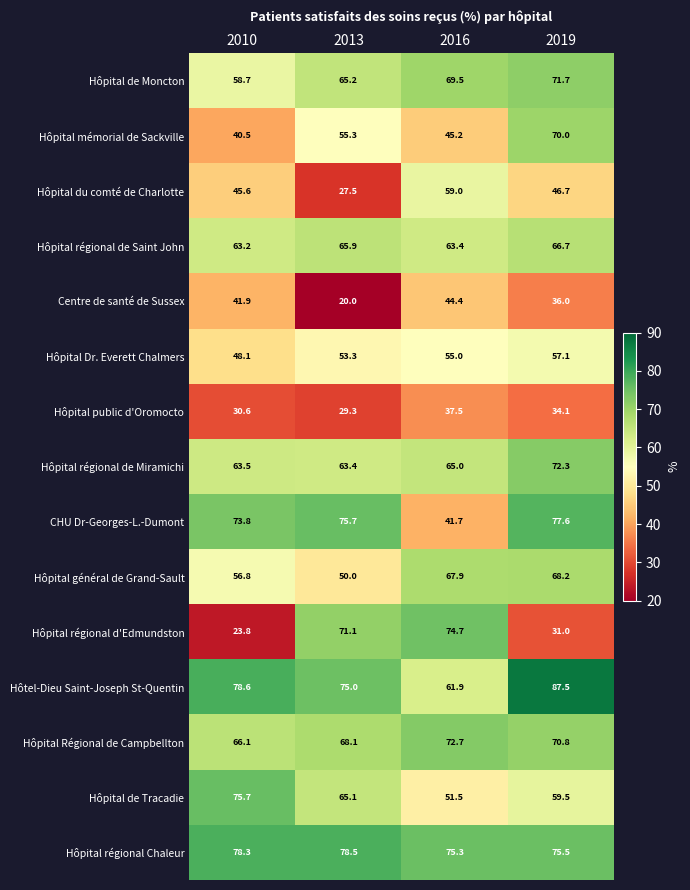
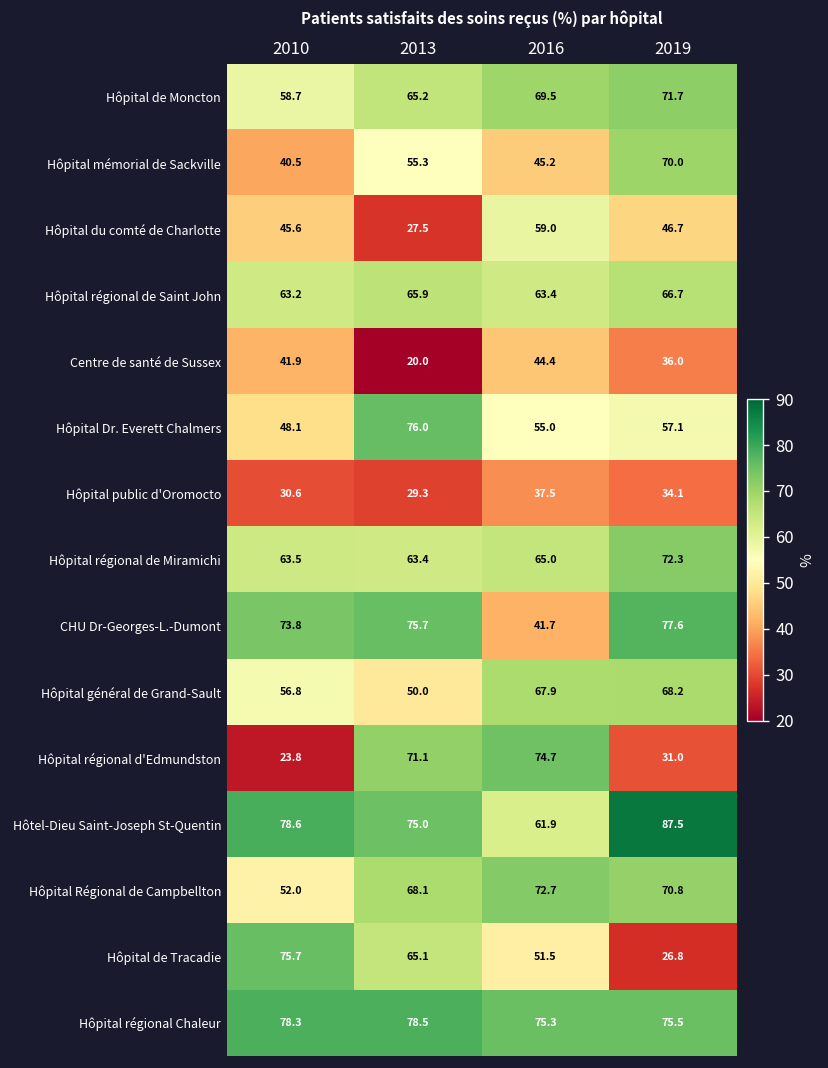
  {
    "Hôpital de Moncton": {
      "2010": 58.7,
      "2013": 65.2,
      "2016": 69.5,
      "2019": 71.7
    },
    "Hôpital mémorial de Sackville": {
      "2010": 40.5,
      "2013": 55.3,
      "2016": 45.2,
      "2019": 70.0
    },
    "Hôpital du comté de Charlotte": {
      "2010": 45.6,
      "2013": 27.5,
      "2016": 59.0,
      "2019": 46.7
    },
    "Hôpital régional de Saint John": {
      "2010": 63.2,
      "2013": 65.9,
      "2016": 63.4,
      "2019": 66.7
    },
    "Centre de santé de Sussex": {
      "2010": 41.9,
      "2013": 20.0,
      "2016": 44.4,
      "2019": 36.0
    },
    "Hôpital Dr. Everett Chalmers": {
      "2010": 48.1,
-     "2013": 53.3,
+     "2013": 76.0,
      "2016": 55.0,
      "2019": 57.1
    },
    "Hôpital public d'Oromocto": {
      "2010": 30.6,
      "2013": 29.3,
      "2016": 37.5,
      "2019": 34.1
    },
    "Hôpital régional de Miramichi": {
      "2010": 63.5,
      "2013": 63.4,
      "2016": 65.0,
      "2019": 72.3
    },
    "CHU Dr-Georges-L.-Dumont": {
      "2010": 73.8,
      "2013": 75.7,
      "2016": 41.7,
      "2019": 77.6
    },
    "Hôpital général de Grand-Sault": {
      "2010": 56.8,
      "2013": 50.0,
      "2016": 67.9,
      "2019": 68.2
    },
    "Hôpital régional d'Edmundston": {
      "2010": 23.8,
      "2013": 71.1,
      "2016": 74.7,
      "2019": 31.0
    },
    "Hôtel-Dieu Saint-Joseph St-Quentin": {
      "2010": 78.6,
      "2013": 75.0,
      "2016": 61.9,
      "2019": 87.5
    },
    "Hôpital Régional de Campbellton": {
-     "2010": 66.1,
+     "2010": 52.0,
      "2013": 68.1,
      "2016": 72.7,
      "2019": 70.8
    },
    "Hôpital de Tracadie": {
      "2010": 75.7,
      "2013": 65.1,
      "2016": 51.5,
-     "2019": 59.5
+     "2019": 26.8
    },
    "Hôpital régional Chaleur": {
      "2010": 78.3,
      "2013": 78.5,
      "2016": 75.3,
      "2019": 75.5
    }
  }
